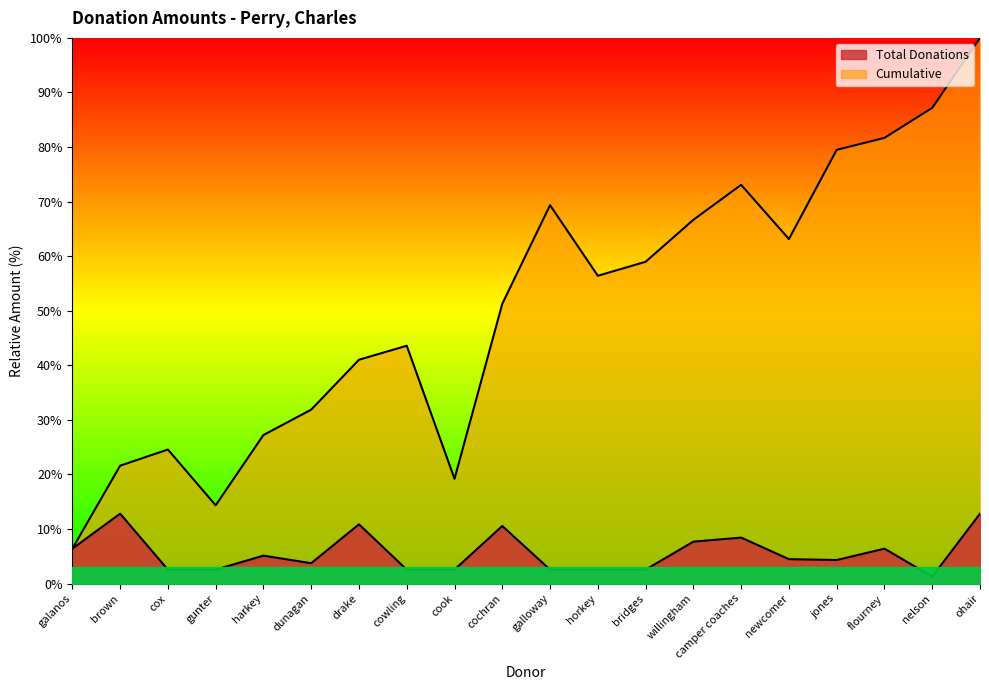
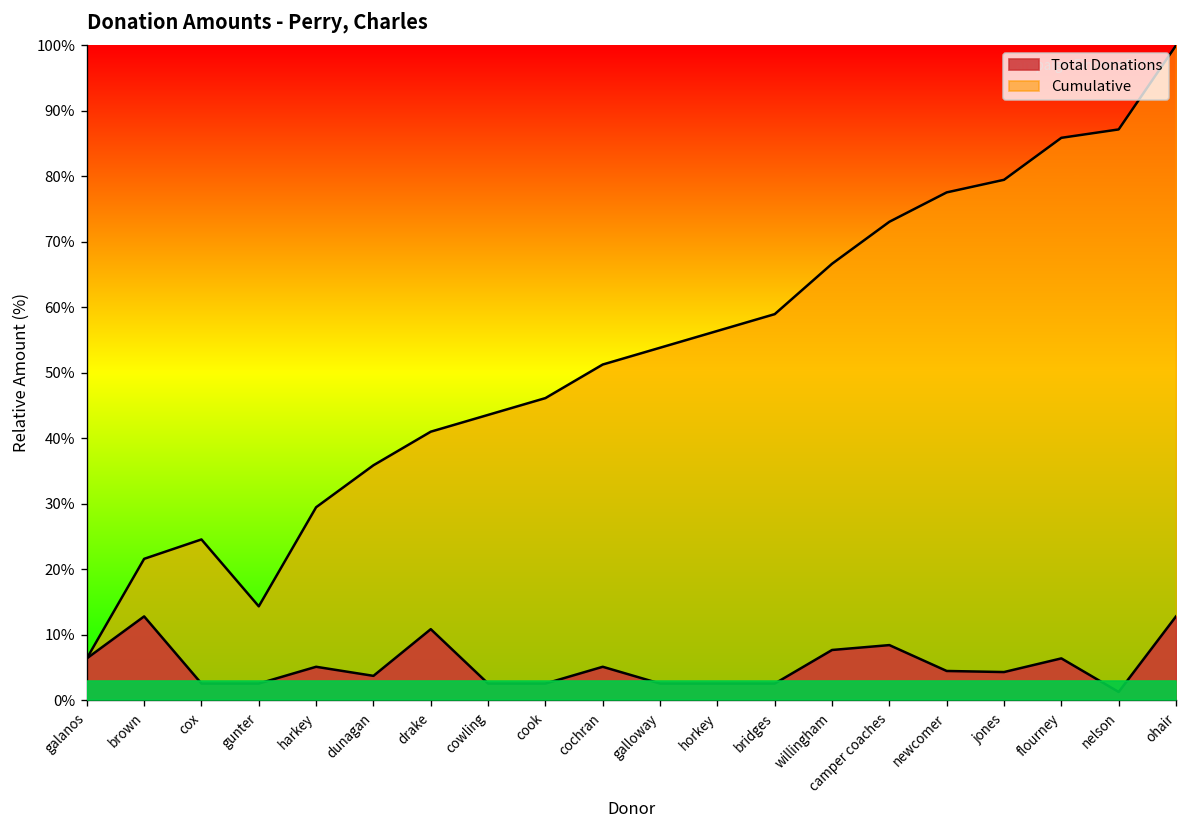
  {
    "Total Donations": {
      "brown": "13%",
      "harkey": "5%",
      "dunagan": "4%",
      "drake": "11%",
-     "cochran": "11%",
+     "cochran": "5%",
      "willingham": "8%",
      "camper coaches": "8%",
      "newcomer": "4%",
      "jones": "4%",
      "flourney": "6%",
      "nelson": "1%",
      "ohair": "13%"
    },
    "Cumulative": {
      "brown": "22%",
      "cox": "25%",
      "gunter": "14%",
-     "harkey": "27%",
-     "dunagan": "32%",
+     "harkey": "29%",
+     "dunagan": "36%",
      "drake": "41%",
      "cowling": "44%",
-     "cook": "19%",
+     "cook": "46%",
      "cochran": "51%",
-     "galloway": "69%",
+     "galloway": "54%",
      "horkey": "56%",
      "bridges": "59%",
      "willingham": "67%",
      "camper coaches": "73%",
-     "newcomer": "63%",
+     "newcomer": "78%",
      "jones": "79%",
-     "flourney": "82%",
+     "flourney": "86%",
      "nelson": "87%",
      "ohair": "100%"
    }
  }
